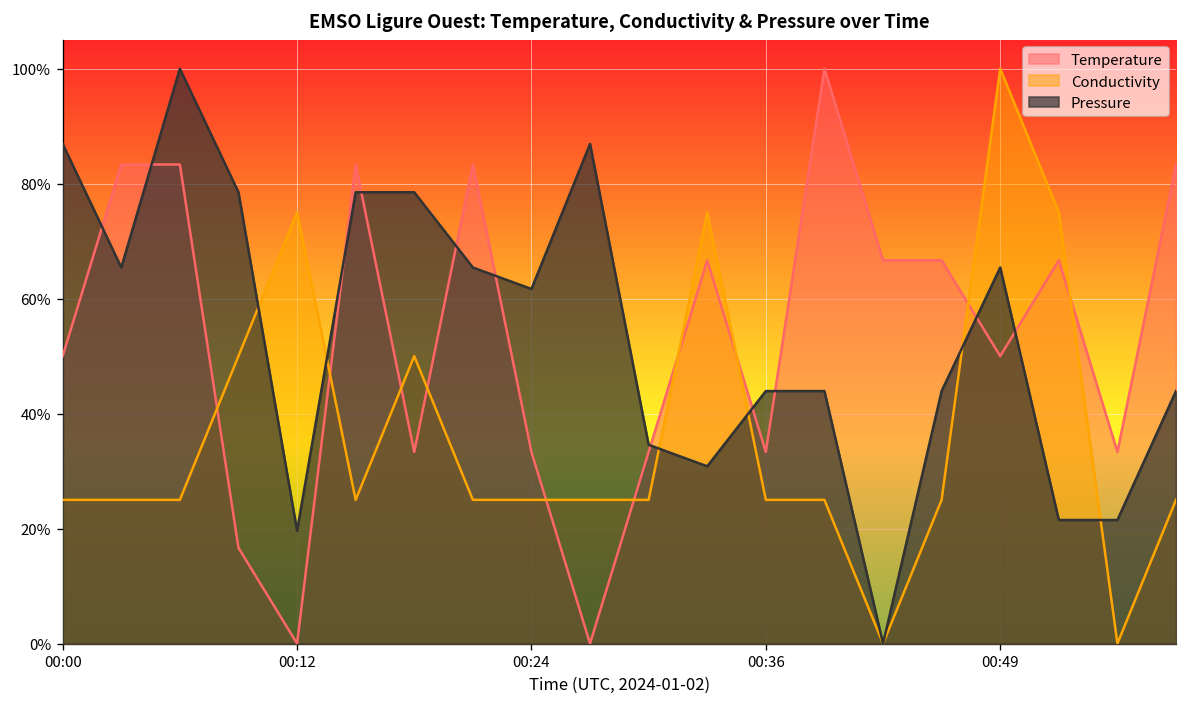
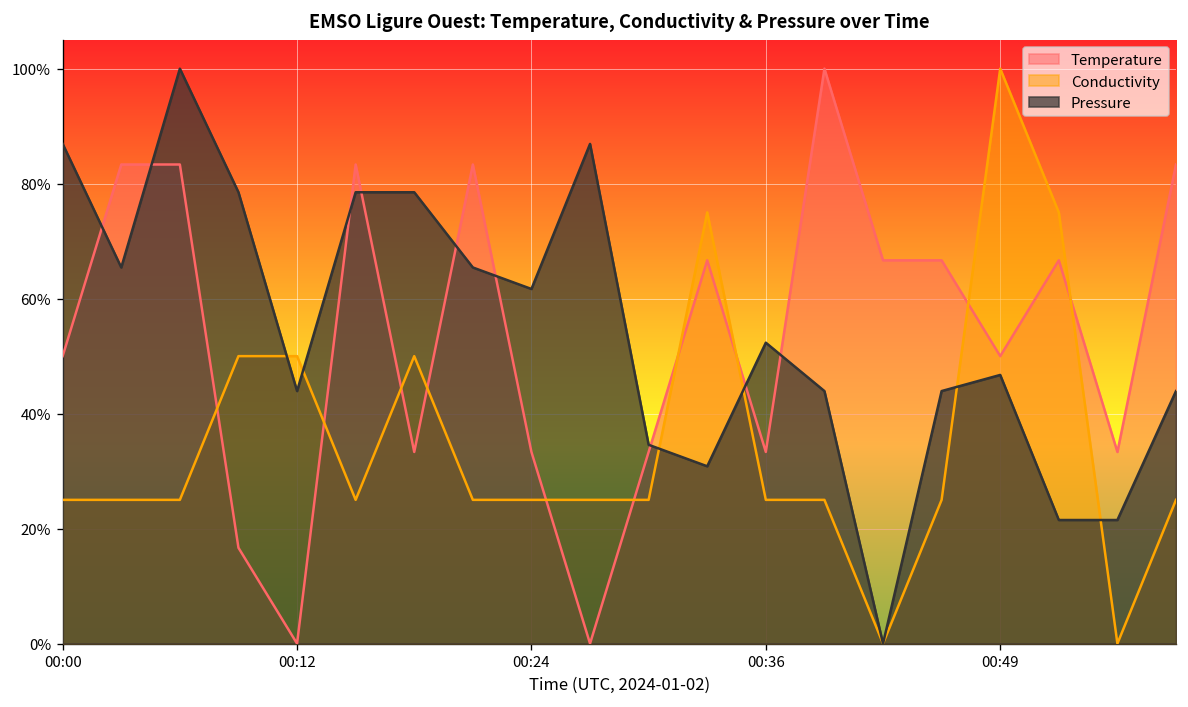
  {
    "Temperature": {
      "00:00": "50%",
      "00:12": "0%",
      "00:24": "33%",
      "00:36": "33%",
      "00:49": "50%"
    },
    "Conductivity": {
      "00:00": "25%",
-     "00:12": "75%",
+     "00:12": "50%",
      "00:24": "25%",
      "00:36": "25%",
      "00:49": "100%"
    },
    "Pressure": {
      "00:00": "87%",
-     "00:12": "20%",
+     "00:12": "44%",
      "00:24": "62%",
-     "00:36": "44%",
-     "00:49": "65%"
+     "00:36": "52%",
+     "00:49": "47%"
    }
  }
